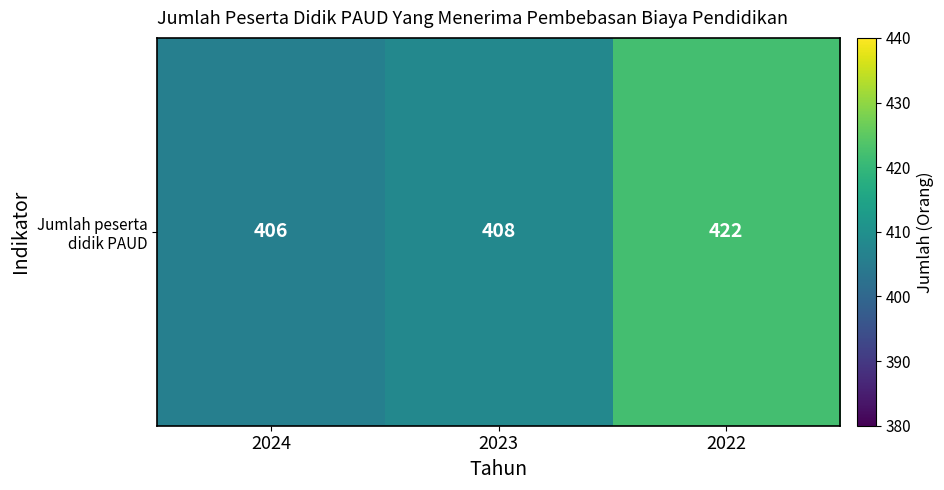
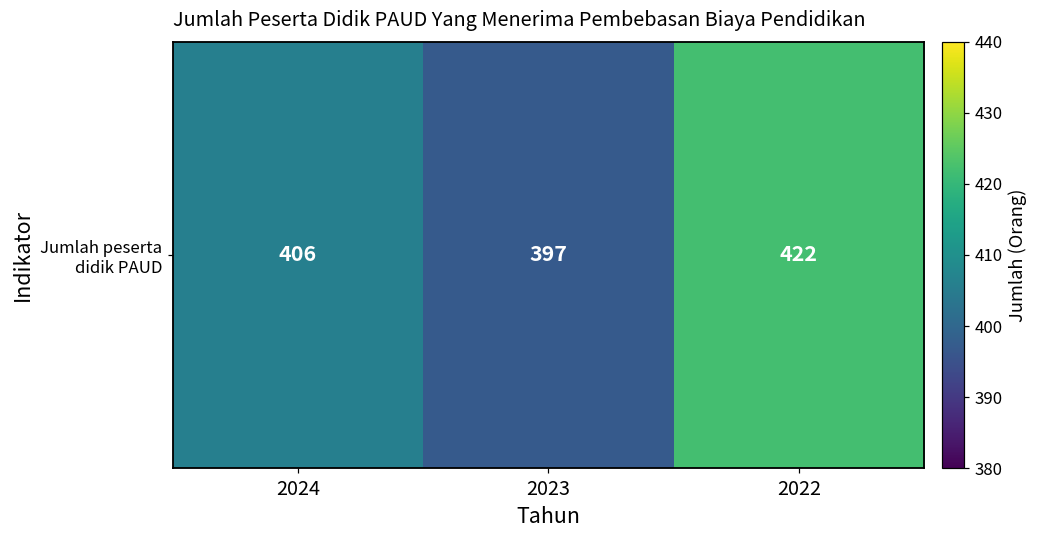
  {
    "Jumlah peserta didik PAUD": {
      "2024": 406,
-     "2023": 408,
+     "2023": 397,
      "2022": 422
    }
  }
